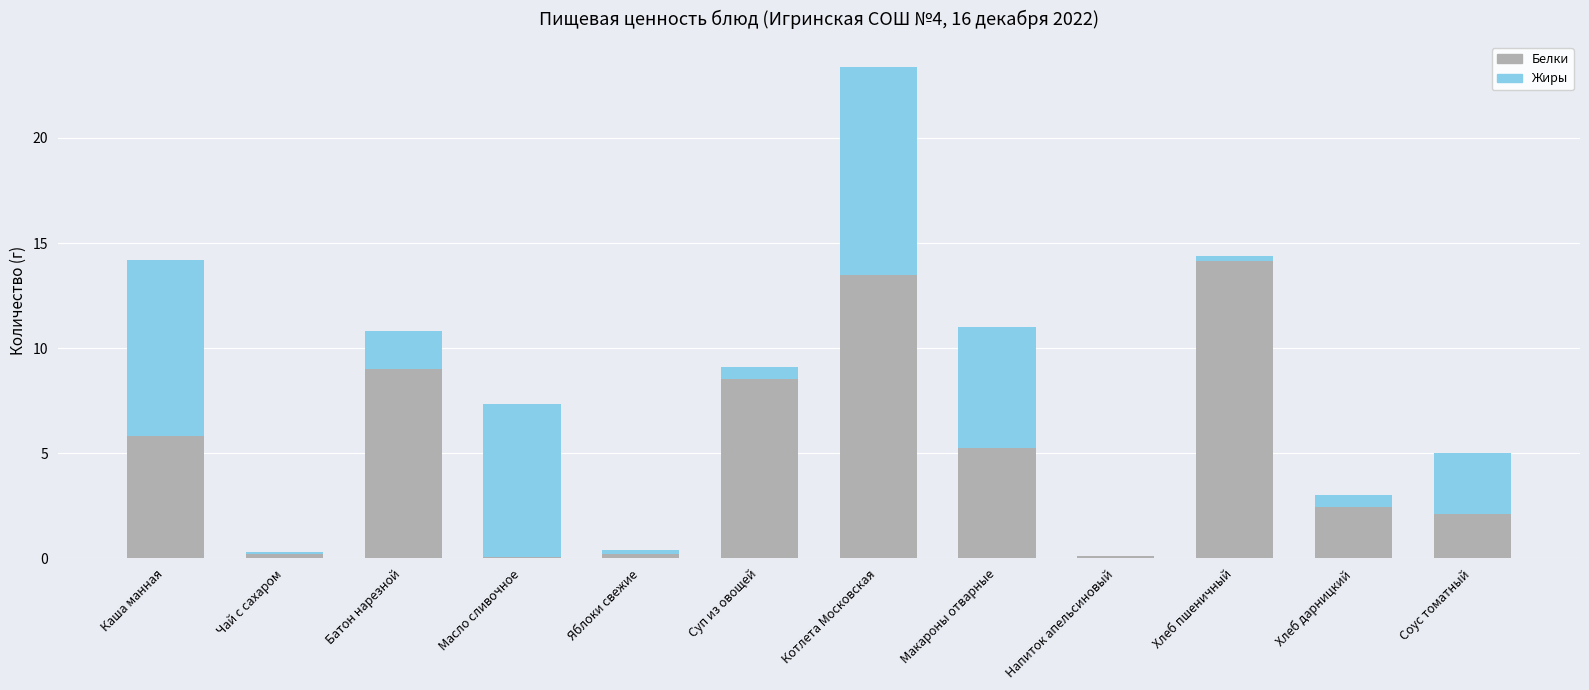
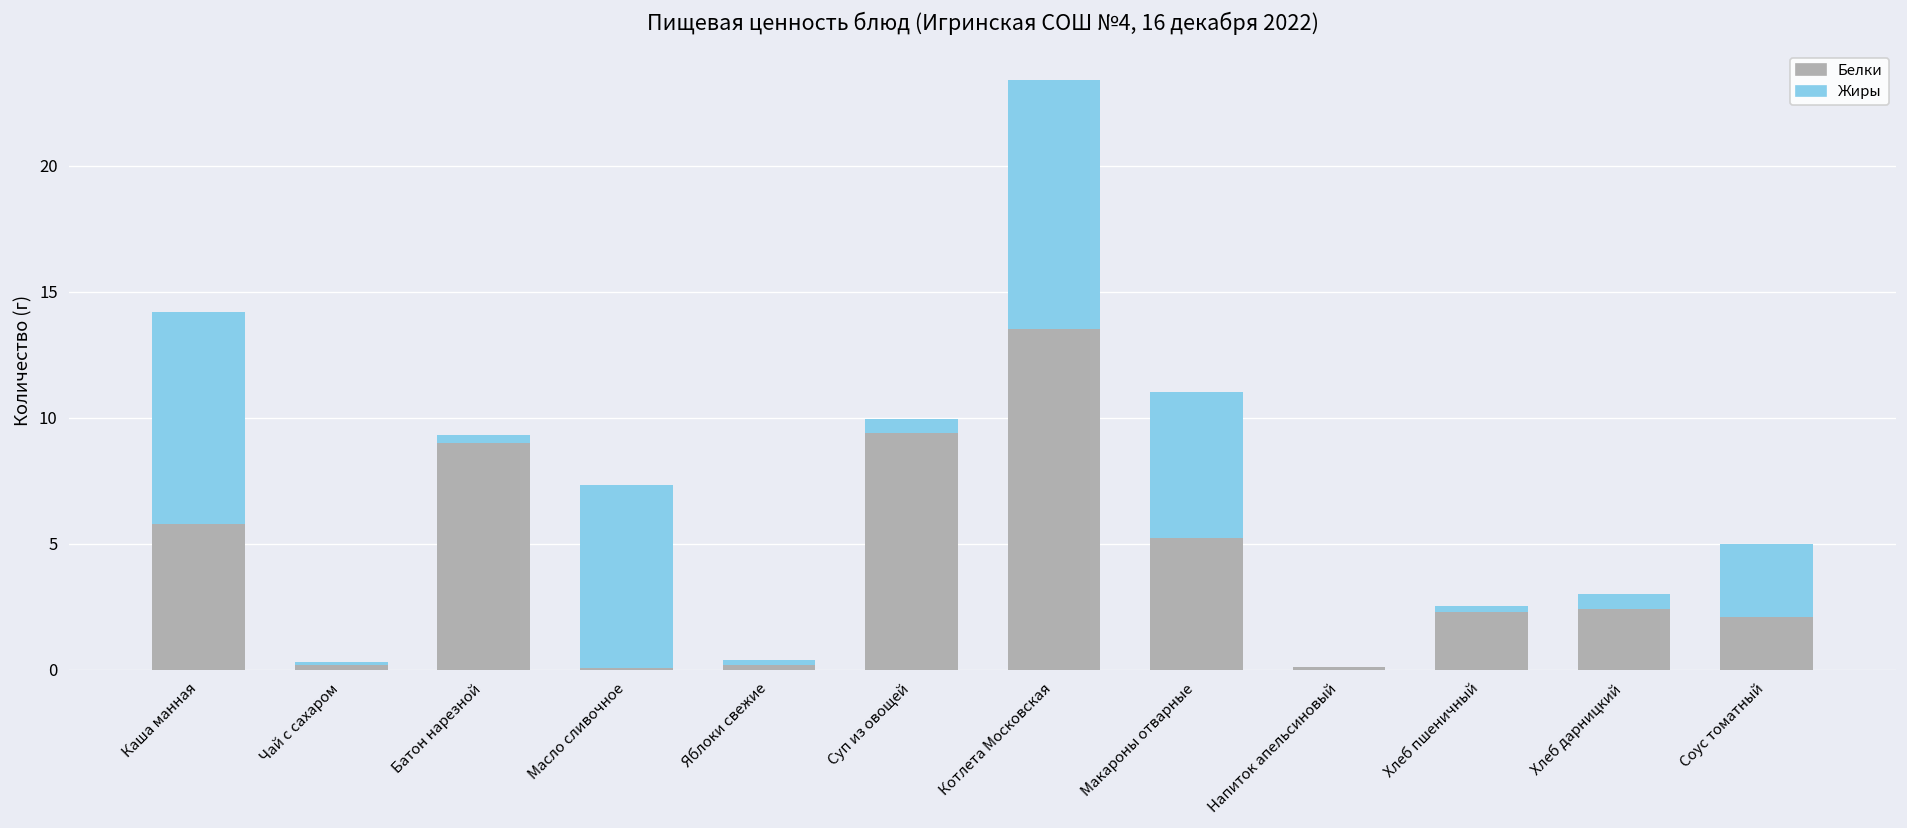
  {
    "Белки": {
      "Каша манная": 5.8,
      "Чай с сахаром": 0.2,
      "Батон нарезной": 9.0,
      "Яблоки свежие": 0.2,
-     "Суп из овощей": 8.5,
+     "Суп из овощей": 9.4,
      "Котлета Московская": 13.5,
      "Макароны отварные": 5.3,
-     "Хлеб пшеничный": 14.2,
+     "Хлеб пшеничный": 2.3,
      "Хлеб дарницкий": 2.4,
      "Соус томатный": 2.1
    },
    "Жиры": {
      "Каша манная": 8.4,
-     "Батон нарезной": 1.8,
+     "Батон нарезной": 0.3,
      "Масло сливочное": 7.3,
      "Яблоки свежие": 0.2,
      "Суп из овощей": 0.6,
      "Котлета Московская": 9.9,
      "Макароны отварные": 5.8,
      "Напиток апельсиновый": 0.0,
      "Хлеб пшеничный": 0.2,
      "Хлеб дарницкий": 0.6,
      "Соус томатный": 2.9
    }
  }
